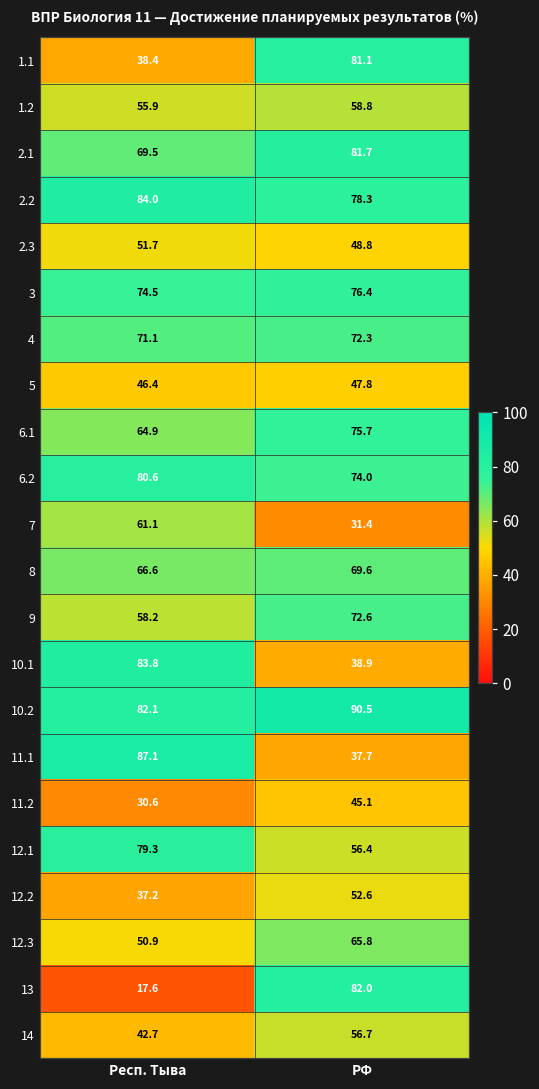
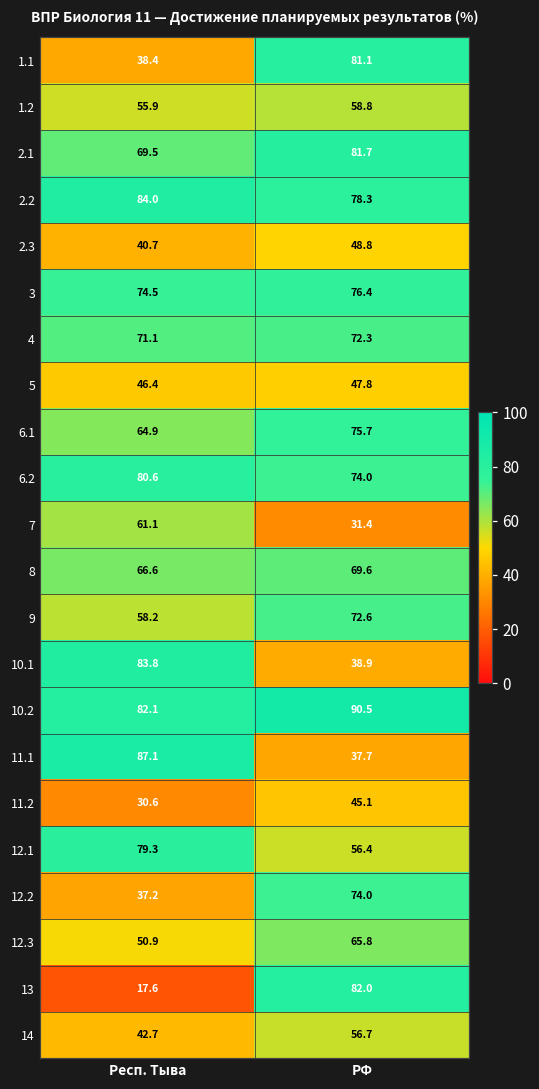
  {
    "1.1": {
      "Респ. Тыва": 38.4,
      "РФ": 81.1
    },
    "1.2": {
      "Респ. Тыва": 55.9,
      "РФ": 58.8
    },
    "2.1": {
      "Респ. Тыва": 69.5,
      "РФ": 81.7
    },
    "2.2": {
      "Респ. Тыва": 84.0,
      "РФ": 78.3
    },
    "2.3": {
-     "Респ. Тыва": 51.7,
+     "Респ. Тыва": 40.7,
      "РФ": 48.8
    },
    "3": {
      "Респ. Тыва": 74.5,
      "РФ": 76.4
    },
    "4": {
      "Респ. Тыва": 71.1,
      "РФ": 72.3
    },
    "5": {
      "Респ. Тыва": 46.4,
      "РФ": 47.8
    },
    "6.1": {
      "Респ. Тыва": 64.9,
      "РФ": 75.7
    },
    "6.2": {
      "Респ. Тыва": 80.6,
      "РФ": 74.0
    },
    "7": {
      "Респ. Тыва": 61.1,
      "РФ": 31.4
    },
    "8": {
      "Респ. Тыва": 66.6,
      "РФ": 69.6
    },
    "9": {
      "Респ. Тыва": 58.2,
      "РФ": 72.6
    },
    "10.1": {
      "Респ. Тыва": 83.8,
      "РФ": 38.9
    },
    "10.2": {
      "Респ. Тыва": 82.1,
      "РФ": 90.5
    },
    "11.1": {
      "Респ. Тыва": 87.1,
      "РФ": 37.7
    },
    "11.2": {
      "Респ. Тыва": 30.6,
      "РФ": 45.1
    },
    "12.1": {
      "Респ. Тыва": 79.3,
      "РФ": 56.4
    },
    "12.2": {
      "Респ. Тыва": 37.2,
-     "РФ": 52.6
+     "РФ": 74.0
    },
    "12.3": {
      "Респ. Тыва": 50.9,
      "РФ": 65.8
    },
    "13": {
      "Респ. Тыва": 17.6,
      "РФ": 82.0
    },
    "14": {
      "Респ. Тыва": 42.7,
      "РФ": 56.7
    }
  }
